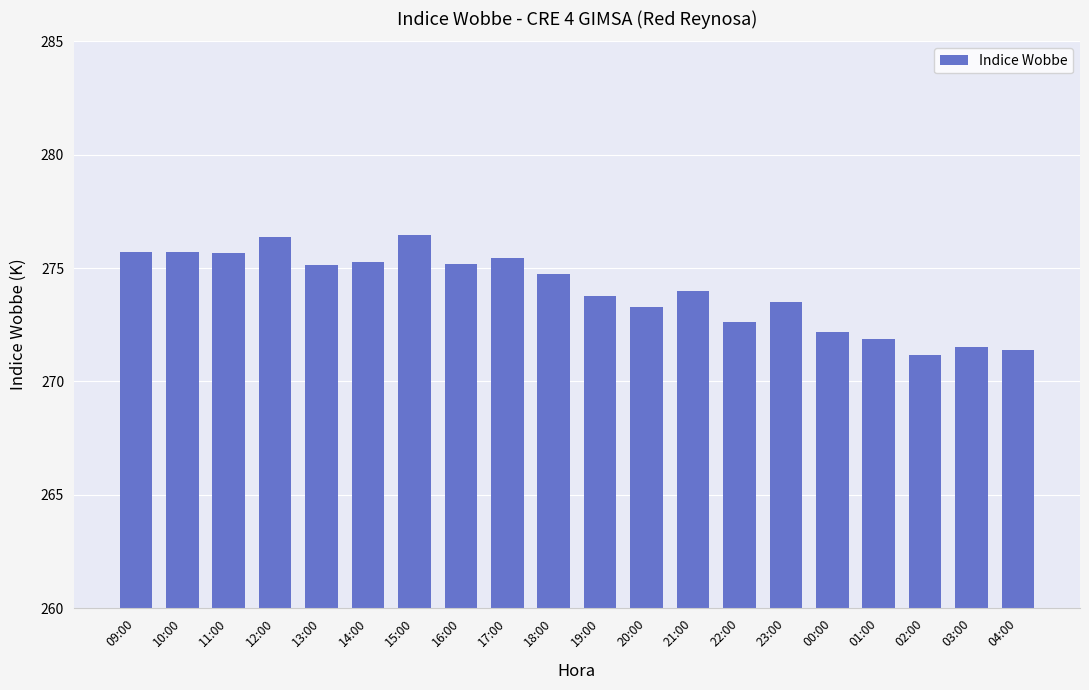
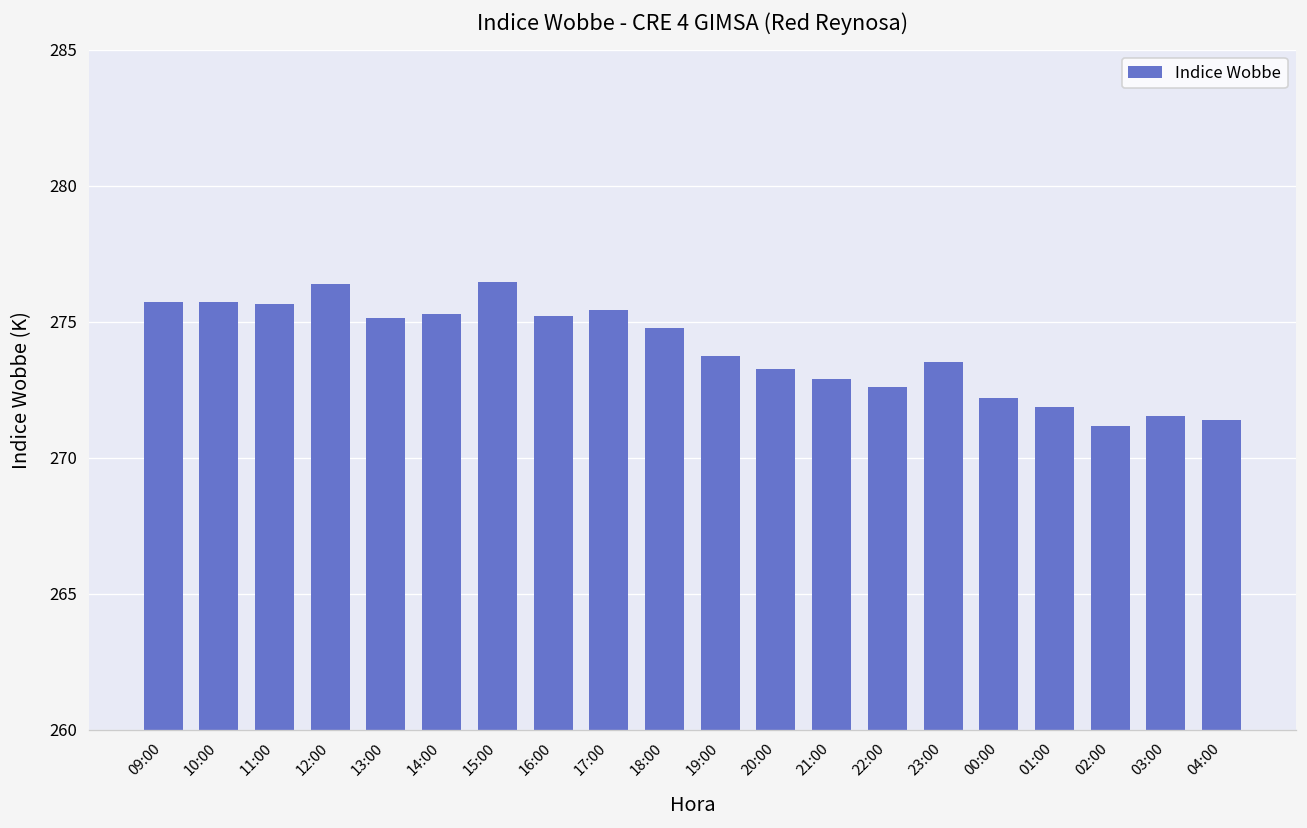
  {
    "09:00": 275.7,
    "10:00": 275.7,
    "11:00": 275.7,
    "12:00": 276.4,
    "13:00": 275.1,
    "14:00": 275.3,
    "15:00": 276.4,
    "16:00": 275.2,
    "17:00": 275.4,
    "18:00": 274.8,
    "19:00": 273.8,
    "20:00": 273.3,
-   "21:00": 274.0,
+   "21:00": 272.9,
    "22:00": 272.6,
    "23:00": 273.5,
    "00:00": 272.2,
    "01:00": 271.9,
    "02:00": 271.2,
    "03:00": 271.5,
    "04:00": 271.4
  }
